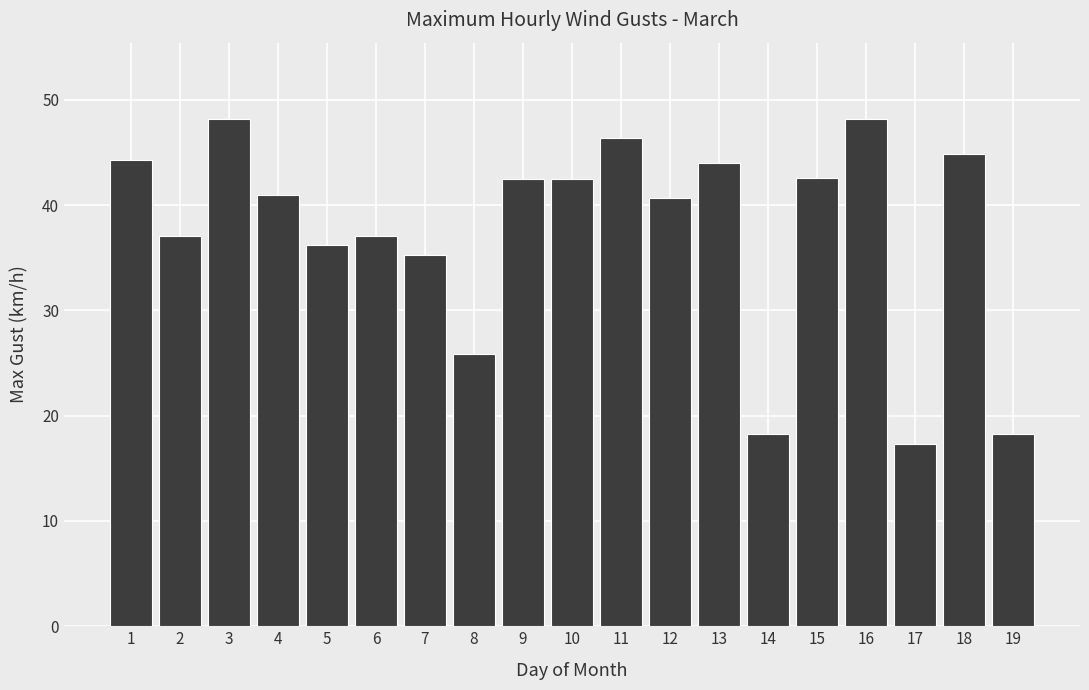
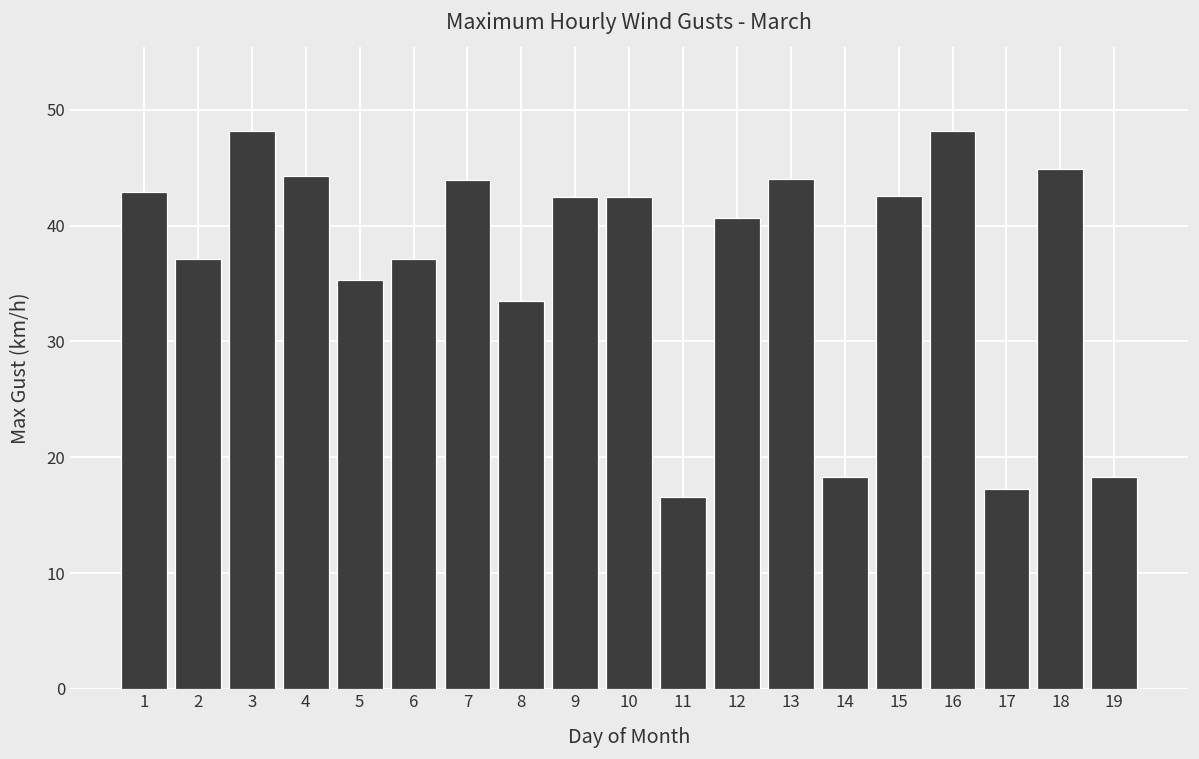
  {
-   "1": 44.3,
+   "1": 42.9,
    "2": 37.1,
    "3": 48.2,
-   "4": 41.0,
-   "5": 36.2,
+   "4": 44.3,
+   "5": 35.3,
    "6": 37.1,
-   "7": 35.3,
-   "8": 25.9,
+   "7": 43.9,
+   "8": 33.5,
    "9": 42.5,
    "10": 42.5,
-   "11": 46.4,
+   "11": 16.6,
    "12": 40.7,
    "13": 44.0,
    "14": 18.3,
    "15": 42.6,
    "16": 48.2,
    "17": 17.3,
    "18": 44.9,
    "19": 18.3
  }
